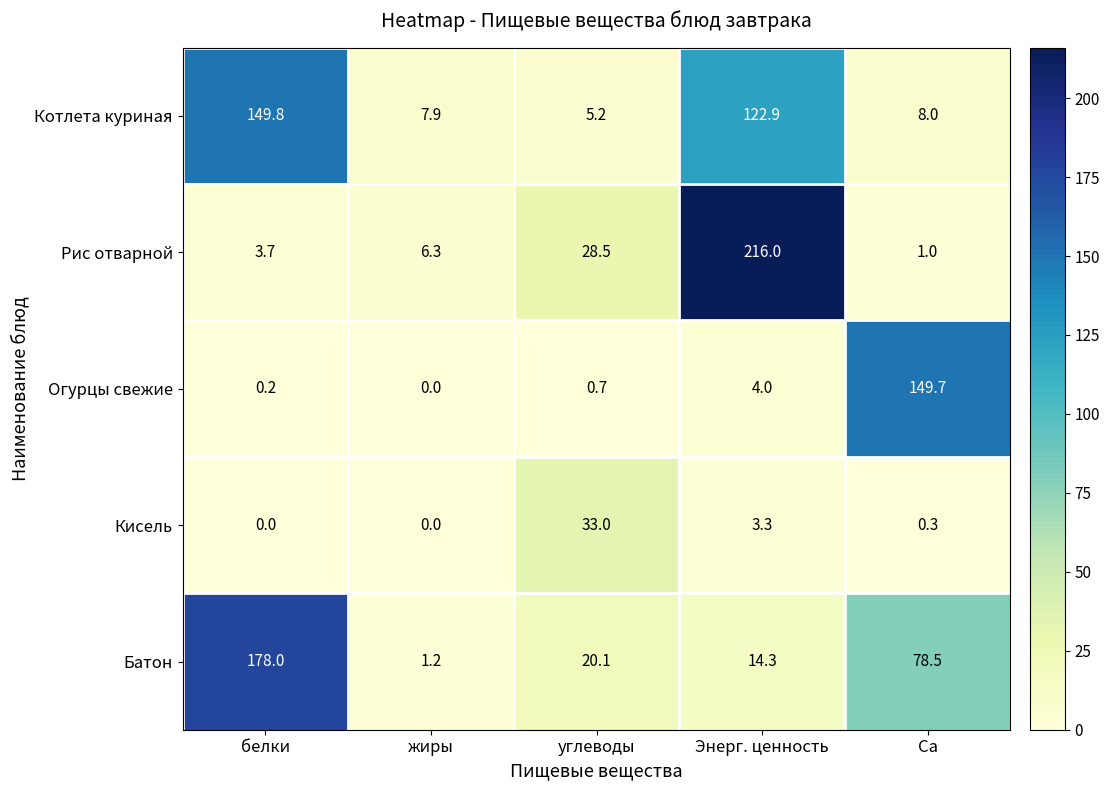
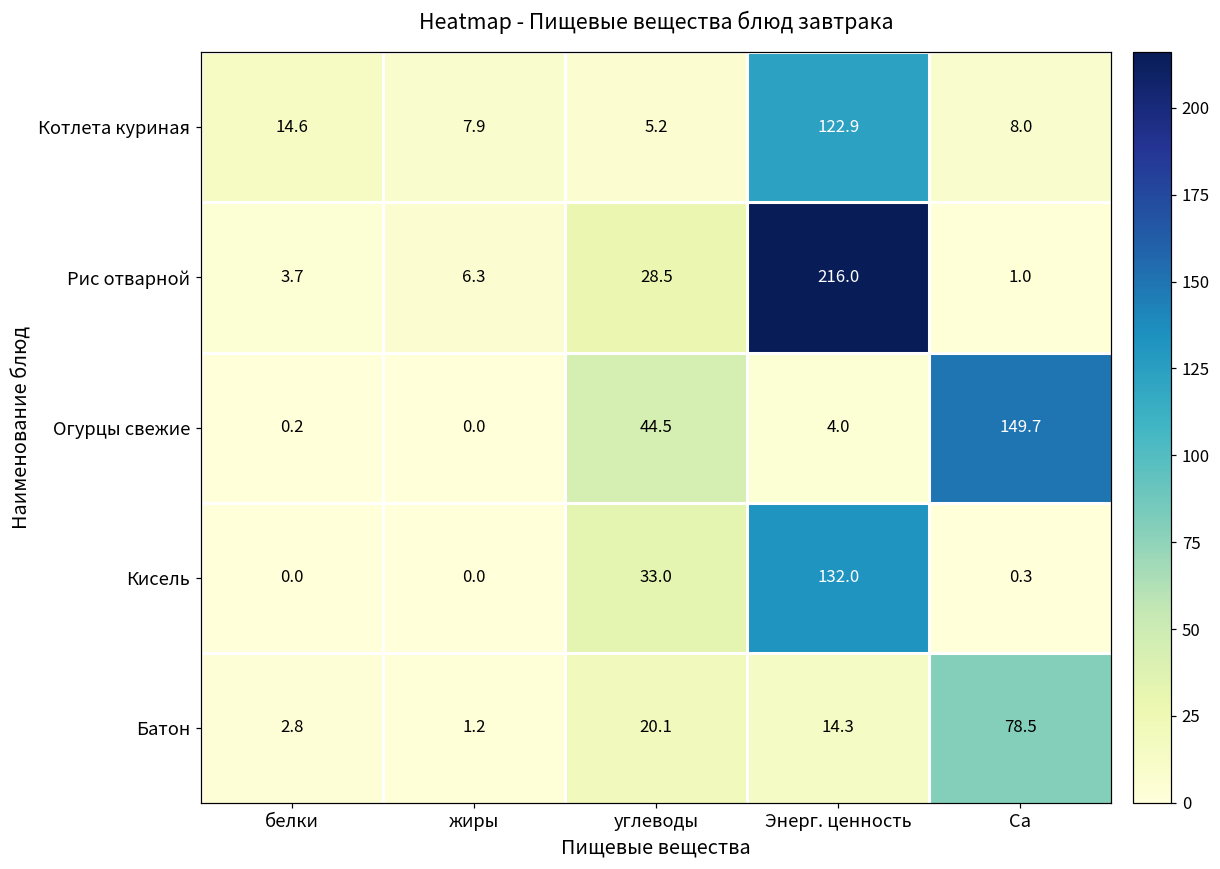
  {
    "Котлета куриная": {
-     "белки": 149.8,
+     "белки": 14.6,
      "жиры": 7.9,
      "углеводы": 5.2,
      "Энерг. ценность": 122.9,
      "Са": 8.0
    },
    "Рис отварной": {
      "белки": 3.7,
      "жиры": 6.3,
      "углеводы": 28.5,
      "Энерг. ценность": 216.0,
      "Са": 1.0
    },
    "Огурцы свежие": {
      "белки": 0.2,
      "жиры": 0.0,
-     "углеводы": 0.7,
+     "углеводы": 44.5,
      "Энерг. ценность": 4.0,
      "Са": 149.7
    },
    "Кисель": {
      "белки": 0.0,
      "жиры": 0.0,
      "углеводы": 33.0,
-     "Энерг. ценность": 3.3,
+     "Энерг. ценность": 132.0,
      "Са": 0.3
    },
    "Батон": {
-     "белки": 178.0,
+     "белки": 2.8,
      "жиры": 1.2,
      "углеводы": 20.1,
      "Энерг. ценность": 14.3,
      "Са": 78.5
    }
  }
